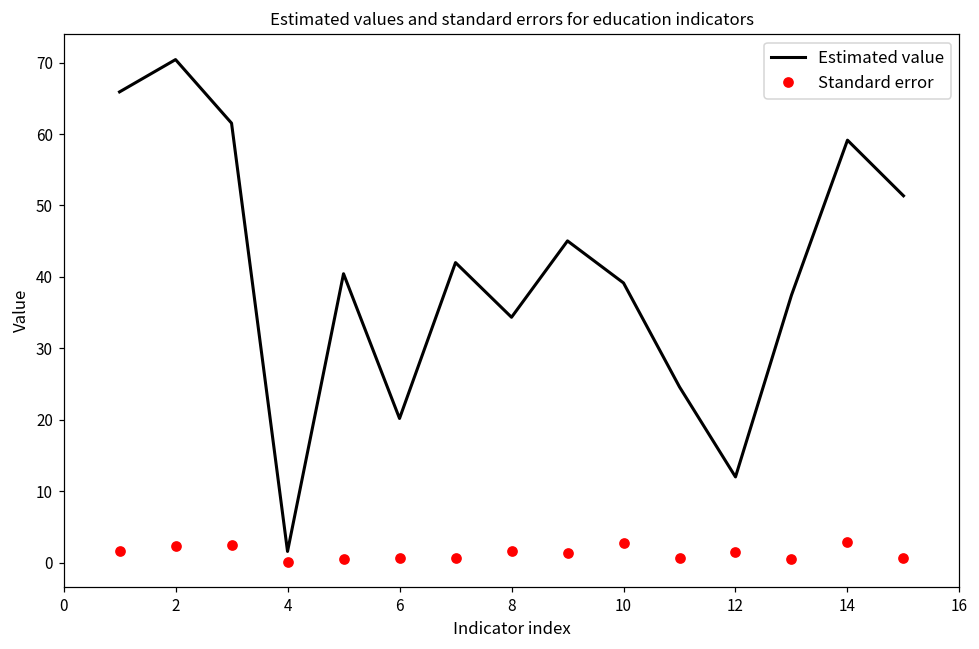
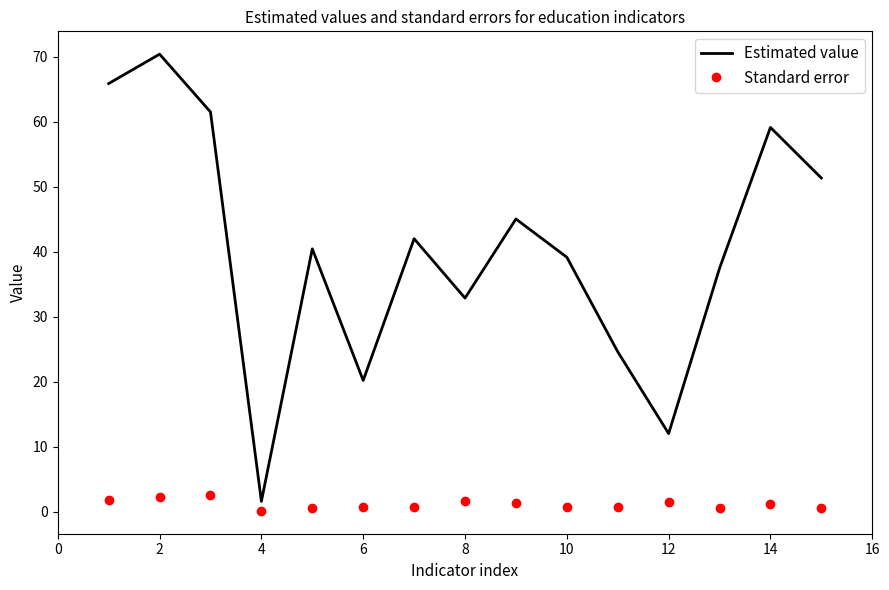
  {
    "Estimated value": {
      "2": 70,
      "4": 2,
      "6": 20,
-     "8": 34,
+     "8": 33,
      "10": 39,
      "12": 12,
      "14": 59
    },
    "Standard error": {
      "2": 2,
      "4": 0,
      "6": 1,
      "8": 2,
-     "10": 3,
+     "10": 1,
      "12": 1,
-     "14": 3
+     "14": 1
    }
  }
